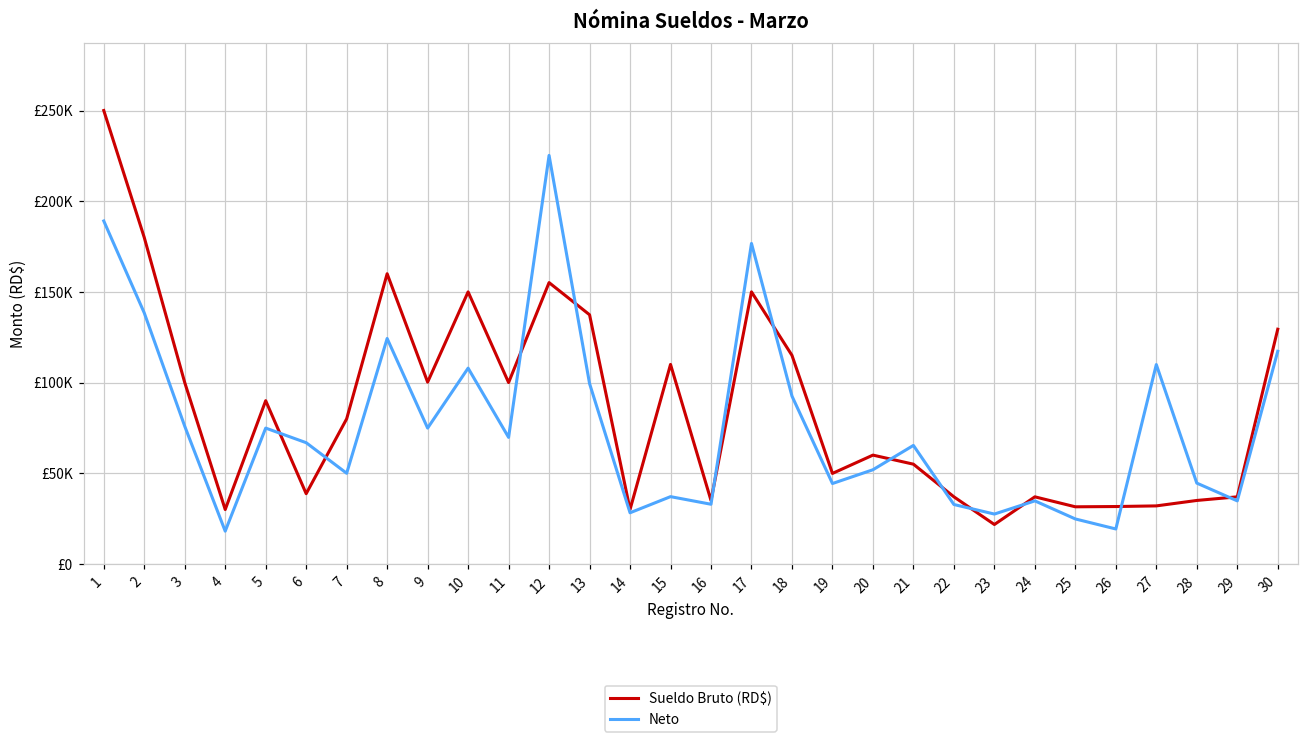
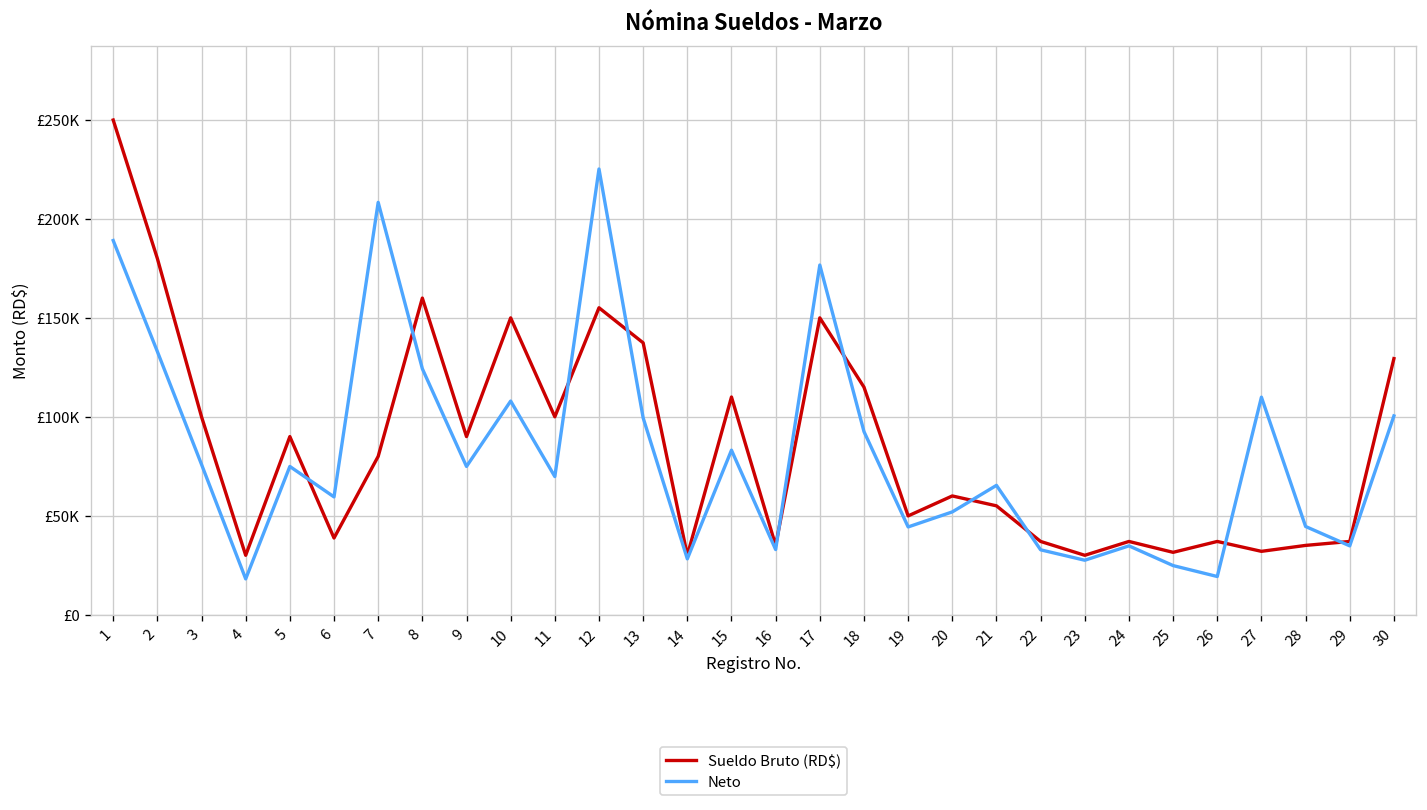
  {
    "Sueldo Bruto (RD$)": {
      "1": "£250000",
      "2": "£180000",
      "3": "£100000",
      "4": "£30000",
      "5": "£90000",
      "6": "£39000",
      "7": "£80000",
      "8": "£160000",
-     "9": "£100000",
+     "9": "£90000",
      "10": "£150000",
      "11": "£100000",
      "12": "£155000",
      "13": "£137000",
      "14": "£30000",
      "15": "£110000",
      "16": "£35000",
      "17": "£150000",
      "18": "£115000",
      "19": "£50000",
      "20": "£60000",
      "21": "£55000",
      "22": "£37000",
-     "23": "£22000",
+     "23": "£30000",
      "24": "£37000",
      "25": "£32000",
-     "26": "£32000",
+     "26": "£37000",
      "27": "£32000",
      "28": "£35000",
      "29": "£37000",
      "30": "£129000"
    },
    "Neto": {
      "1": "£189000",
-     "2": "£138000",
+     "2": "£133000",
      "3": "£76000",
      "4": "£18000",
      "5": "£75000",
-     "6": "£67000",
-     "7": "£50000",
+     "6": "£60000",
+     "7": "£208000",
      "8": "£124000",
      "9": "£75000",
      "10": "£108000",
      "11": "£70000",
      "12": "£225000",
      "13": "£99000",
      "14": "£28000",
-     "15": "£37000",
+     "15": "£83000",
      "16": "£33000",
      "17": "£177000",
      "18": "£93000",
      "19": "£44000",
      "20": "£52000",
      "21": "£65000",
      "22": "£33000",
      "23": "£28000",
      "24": "£35000",
      "25": "£25000",
      "26": "£19000",
      "27": "£110000",
      "28": "£45000",
      "29": "£35000",
-     "30": "£117000"
+     "30": "£100000"
    }
  }
